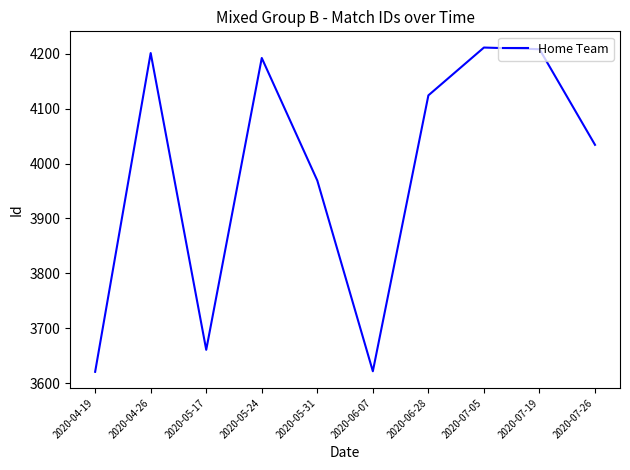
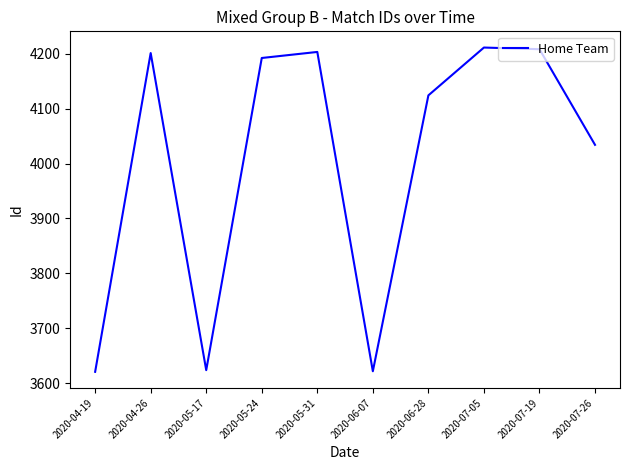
  {
    "2020-04-19": 3620,
    "2020-04-26": 4200,
-   "2020-05-17": 3660,
+   "2020-05-17": 3620,
    "2020-05-24": 4190,
-   "2020-05-31": 3970,
+   "2020-05-31": 4200,
    "2020-06-07": 3620,
    "2020-06-28": 4120,
    "2020-07-05": 4210,
    "2020-07-26": 4030
  }
